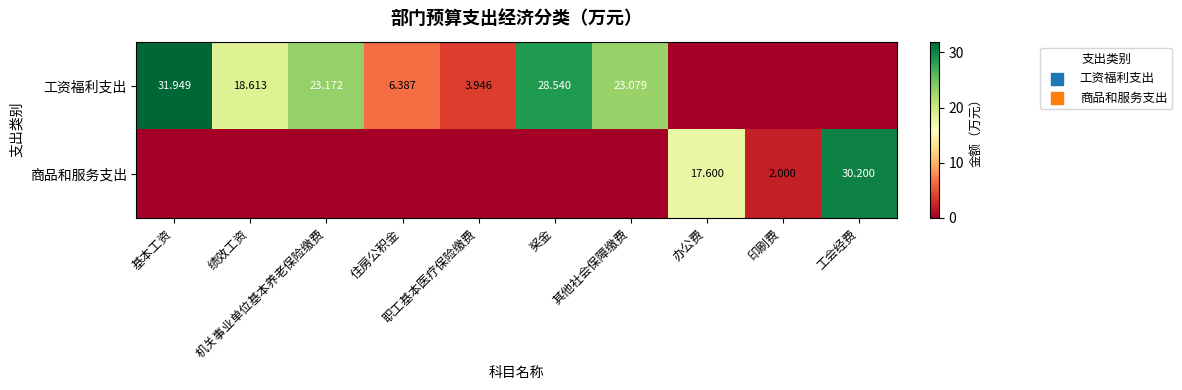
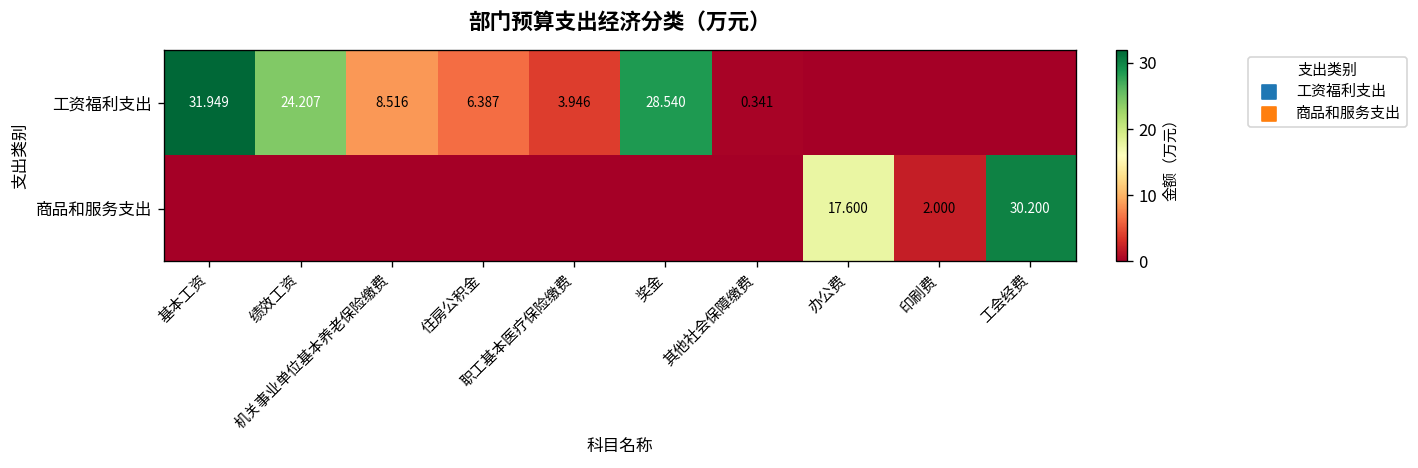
  {
    "工资福利支出": {
      "基本工资": 31.949,
-     "绩效工资": 18.613,
-     "机关事业单位基本养老保险缴费": 23.172,
+     "绩效工资": 24.207,
+     "机关事业单位基本养老保险缴费": 8.516,
      "住房公积金": 6.387,
      "职工基本医疗保险缴费": 3.946,
      "奖金": 28.540,
-     "其他社会保障缴费": 23.079
+     "其他社会保障缴费": 0.341
    },
    "商品和服务支出": {
      "办公费": 17.600,
      "印刷费": 2.000,
      "工会经费": 30.200
    }
  }
